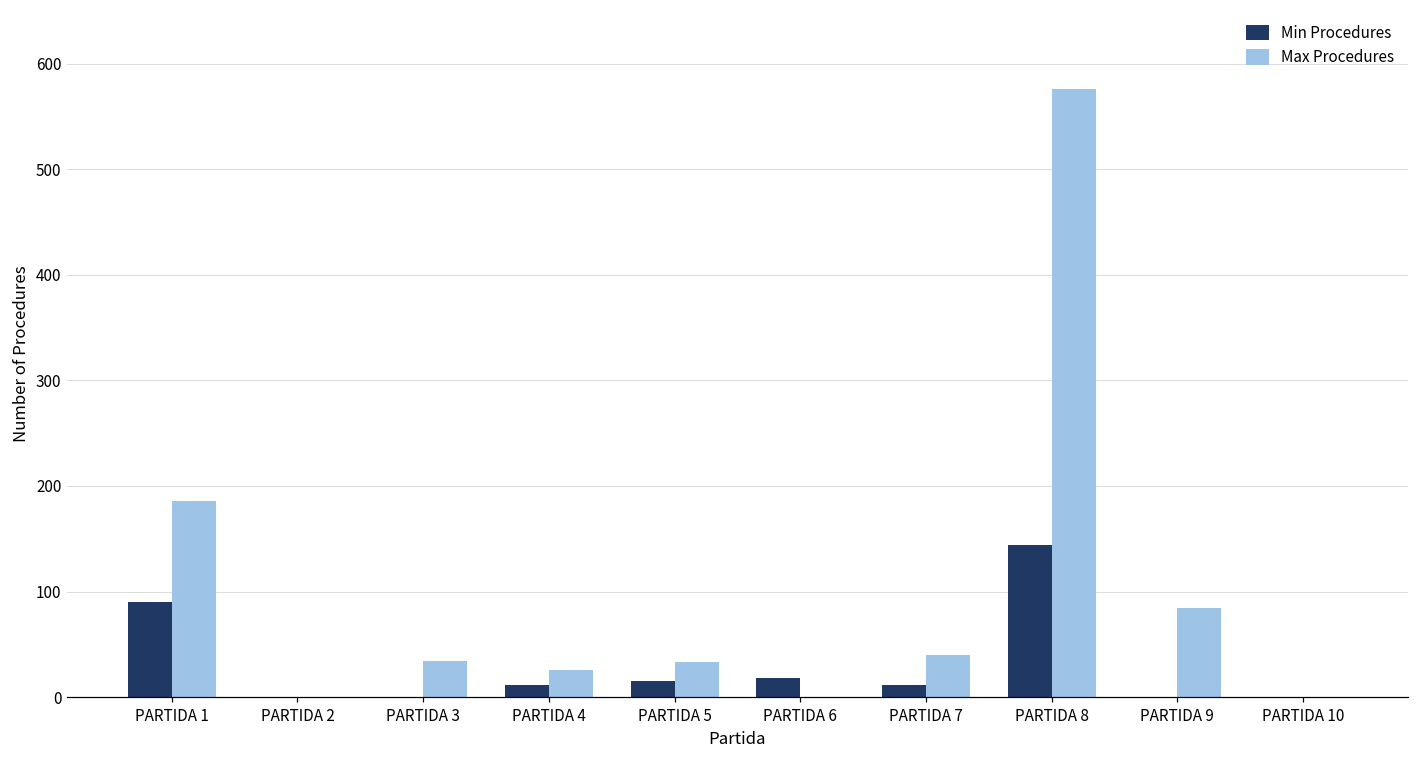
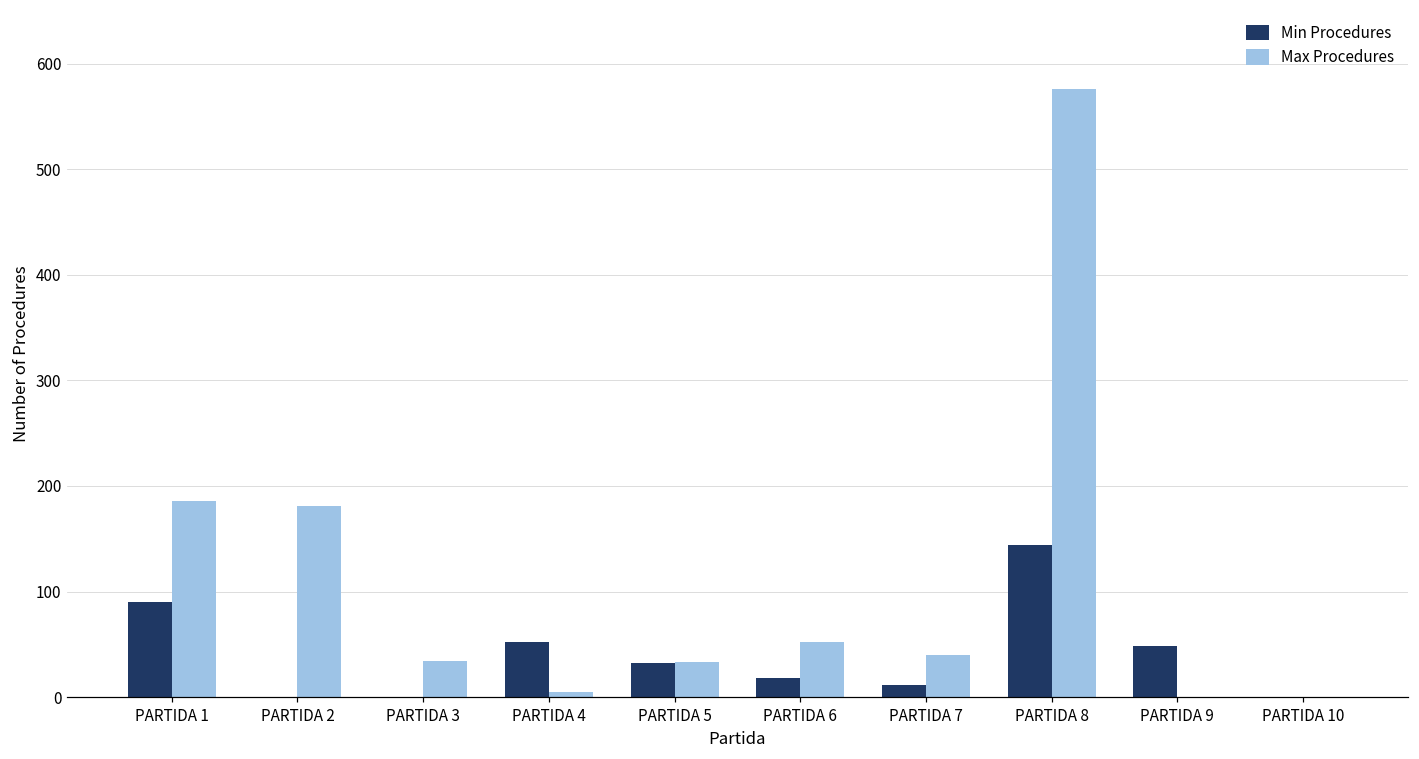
  {
    "Min Procedures": {
      "PARTIDA 1": 90,
      "PARTIDA 2": 0,
      "PARTIDA 3": 0,
-     "PARTIDA 4": 10,
-     "PARTIDA 5": 20,
+     "PARTIDA 4": 50,
+     "PARTIDA 5": 30,
      "PARTIDA 6": 20,
      "PARTIDA 7": 10,
      "PARTIDA 8": 140,
-     "PARTIDA 9": 0,
+     "PARTIDA 9": 50,
      "PARTIDA 10": 0
    },
    "Max Procedures": {
      "PARTIDA 1": 190,
-     "PARTIDA 2": 0,
+     "PARTIDA 2": 180,
      "PARTIDA 3": 30,
-     "PARTIDA 4": 30,
+     "PARTIDA 4": 10,
      "PARTIDA 5": 30,
-     "PARTIDA 6": 0,
+     "PARTIDA 6": 50,
      "PARTIDA 7": 40,
      "PARTIDA 8": 580,
-     "PARTIDA 9": 80,
+     "PARTIDA 9": 0,
      "PARTIDA 10": 0
    }
  }
